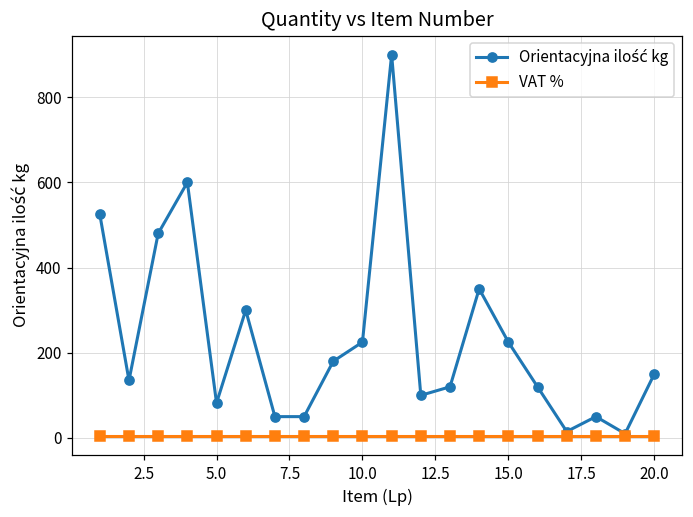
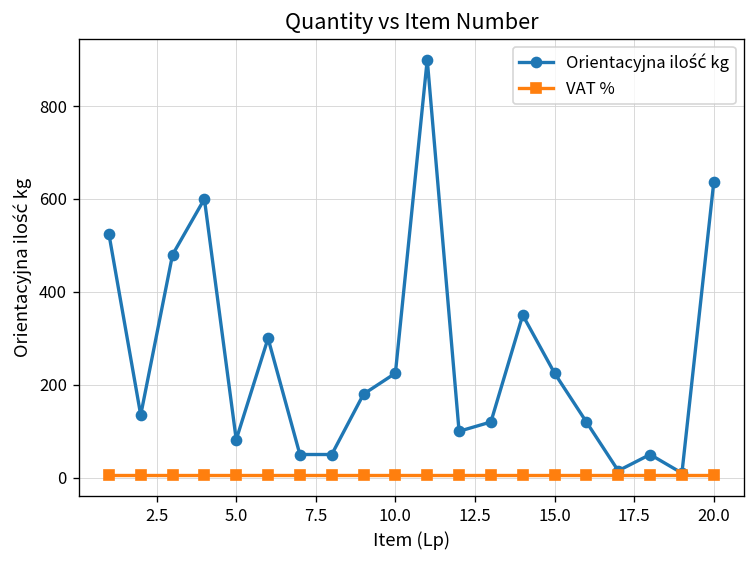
  {
    "Orientacyjna ilość kg": {
      "5.0": 80,
      "10.0": 230,
      "15.0": 230,
-     "20.0": 150
+     "20.0": 640
    },
    "VAT %": {
      "5.0": 10,
      "10.0": 10,
      "15.0": 10,
      "20.0": 10
    }
  }
